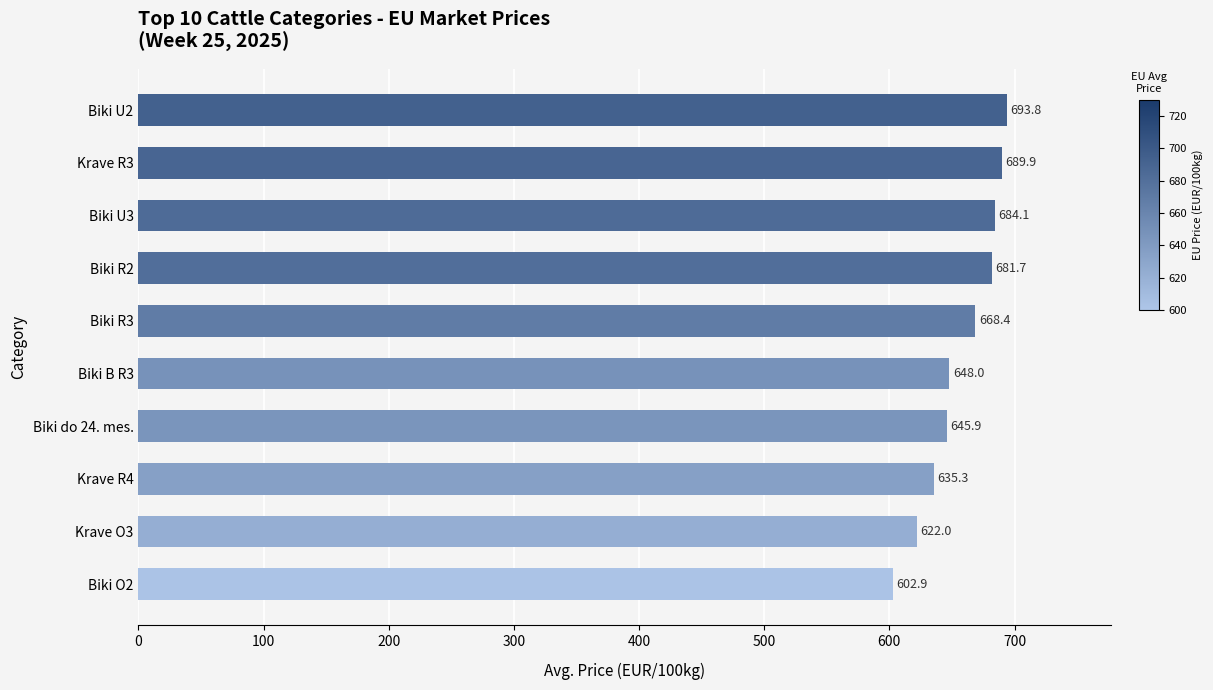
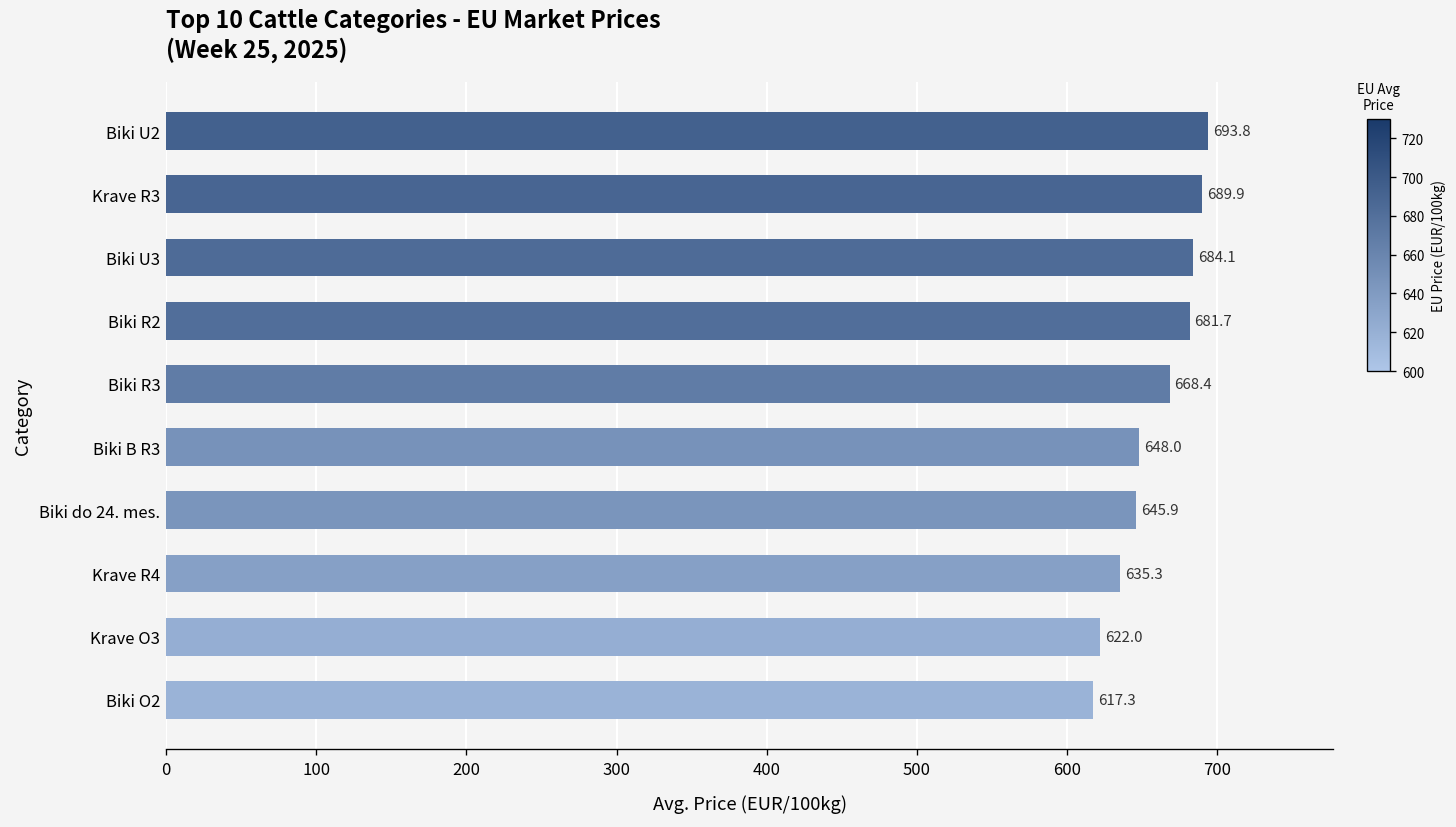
  {
    "Biki U2": 693.8,
    "Krave R3": 689.9,
    "Biki U3": 684.1,
    "Biki R2": 681.7,
    "Biki R3": 668.4,
    "Biki B R3": 648.0,
    "Biki do 24. mes.": 645.9,
    "Krave R4": 635.3,
    "Krave O3": 622.0,
-   "Biki O2": 602.9
+   "Biki O2": 617.3
  }
